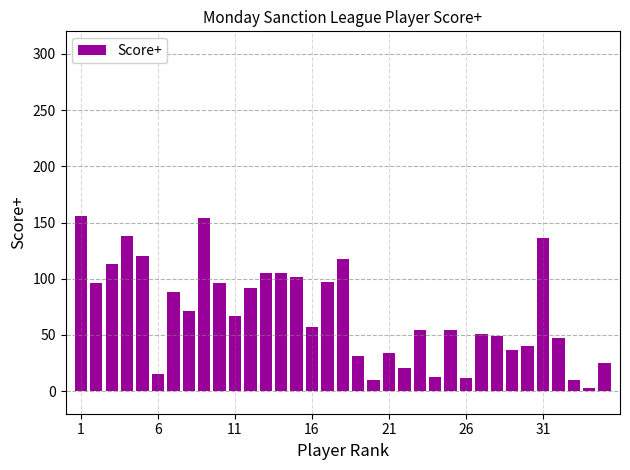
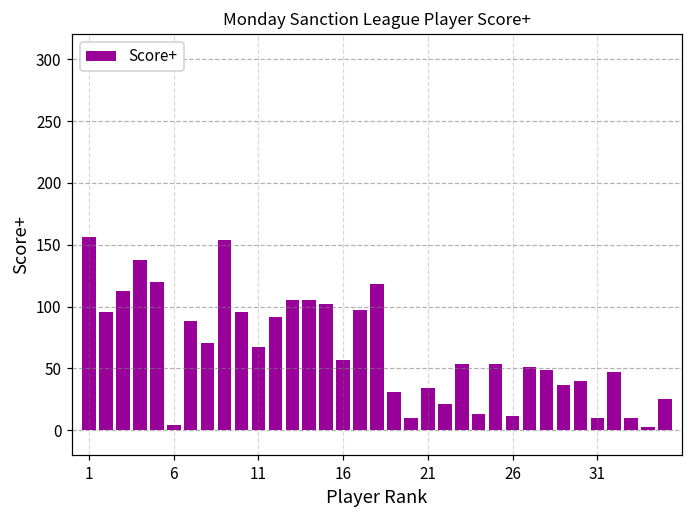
  {
    "1": 156,
-   "6": 15,
+   "6": 4,
    "11": 67,
    "16": 57,
    "21": 34,
    "26": 12,
-   "31": 136
+   "31": 10
  }
